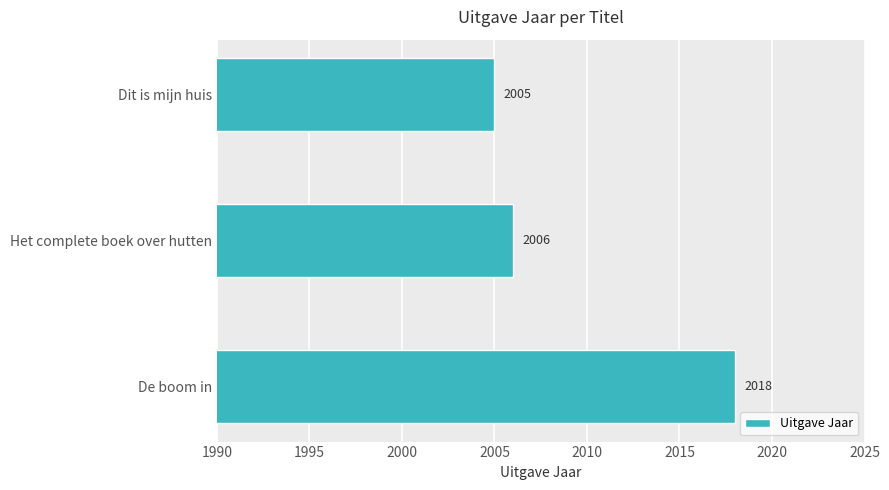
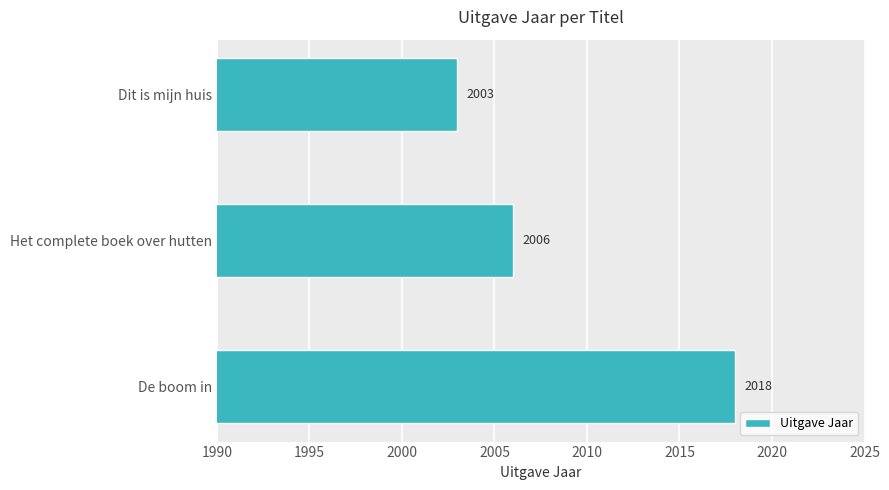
  {
-   "Dit is mijn huis": 2005,
+   "Dit is mijn huis": 2003,
    "Het complete boek over hutten": 2006,
    "De boom in": 2018
  }
